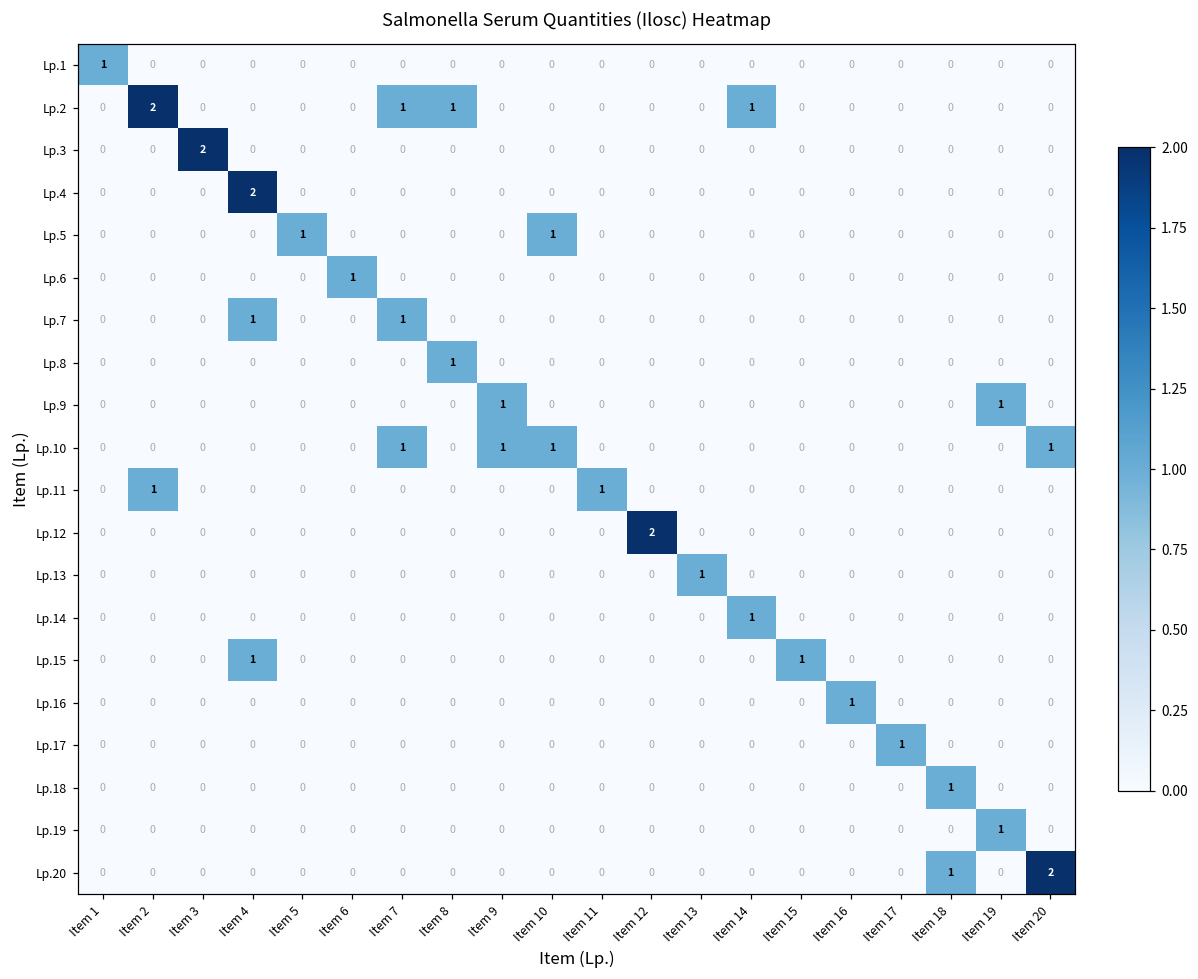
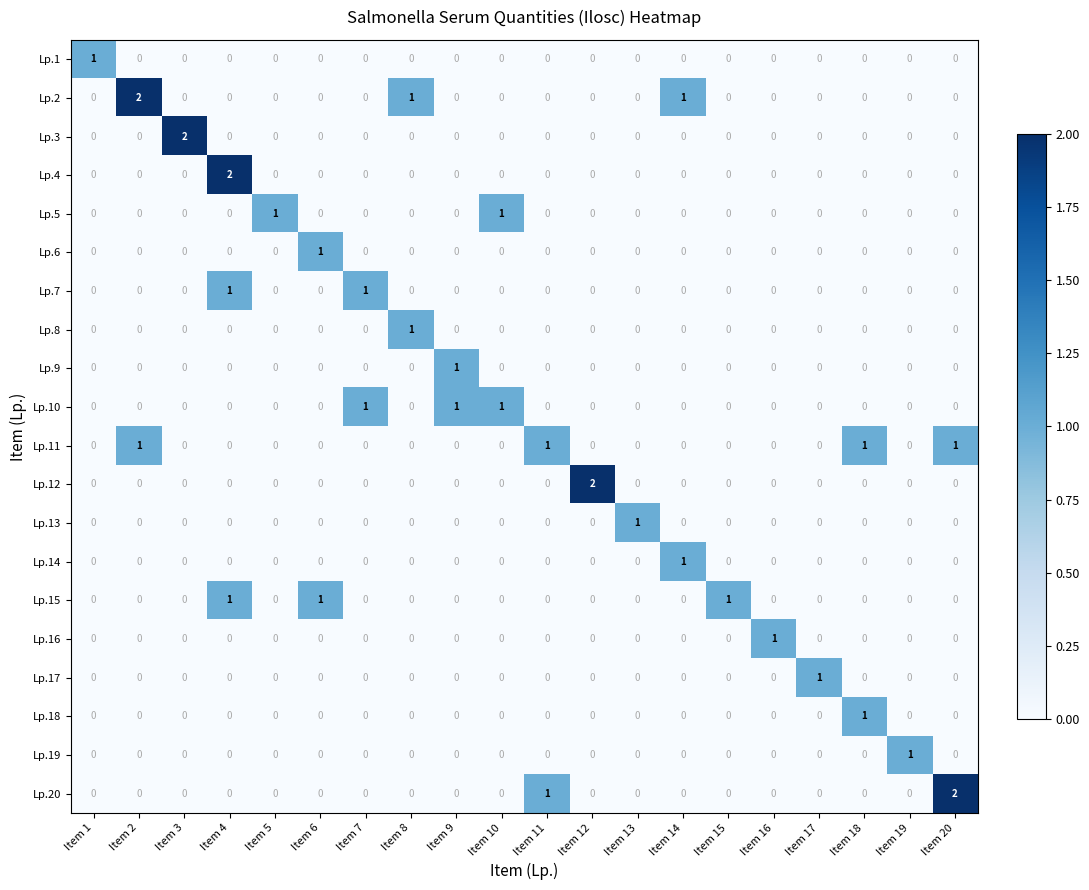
  {
    "Lp.2": {
      "Item 1": 0,
      "Item 2": 2,
      "Item 3": 0,
      "Item 4": 0,
      "Item 5": 0,
      "Item 6": 0,
-     "Item 7": 1,
+     "Item 7": 0,
      "Item 8": 1,
      "Item 9": 0,
      "Item 10": 0,
      "Item 11": 0,
      "Item 12": 0,
      "Item 13": 0,
      "Item 14": 1,
      "Item 15": 0,
      "Item 16": 0,
      "Item 17": 0,
      "Item 18": 0,
      "Item 19": 0,
      "Item 20": 0
    },
    "Lp.9": {
      "Item 1": 0,
      "Item 2": 0,
      "Item 3": 0,
      "Item 4": 0,
      "Item 5": 0,
      "Item 6": 0,
      "Item 7": 0,
      "Item 8": 0,
      "Item 9": 1,
      "Item 10": 0,
      "Item 11": 0,
      "Item 12": 0,
      "Item 13": 0,
      "Item 14": 0,
      "Item 15": 0,
      "Item 16": 0,
      "Item 17": 0,
      "Item 18": 0,
-     "Item 19": 1,
+     "Item 19": 0,
      "Item 20": 0
    },
    "Lp.10": {
      "Item 1": 0,
      "Item 2": 0,
      "Item 3": 0,
      "Item 4": 0,
      "Item 5": 0,
      "Item 6": 0,
      "Item 7": 1,
      "Item 8": 0,
      "Item 9": 1,
      "Item 10": 1,
      "Item 11": 0,
      "Item 12": 0,
      "Item 13": 0,
      "Item 14": 0,
      "Item 15": 0,
      "Item 16": 0,
      "Item 17": 0,
      "Item 18": 0,
      "Item 19": 0,
-     "Item 20": 1
+     "Item 20": 0
    },
    "Lp.11": {
      "Item 1": 0,
      "Item 2": 1,
      "Item 3": 0,
      "Item 4": 0,
      "Item 5": 0,
      "Item 6": 0,
      "Item 7": 0,
      "Item 8": 0,
      "Item 9": 0,
      "Item 10": 0,
      "Item 11": 1,
      "Item 12": 0,
      "Item 13": 0,
      "Item 14": 0,
      "Item 15": 0,
      "Item 16": 0,
      "Item 17": 0,
-     "Item 18": 0,
+     "Item 18": 1,
      "Item 19": 0,
-     "Item 20": 0
+     "Item 20": 1
    },
    "Lp.15": {
      "Item 1": 0,
      "Item 2": 0,
      "Item 3": 0,
      "Item 4": 1,
      "Item 5": 0,
-     "Item 6": 0,
+     "Item 6": 1,
      "Item 7": 0,
      "Item 8": 0,
      "Item 9": 0,
      "Item 10": 0,
      "Item 11": 0,
      "Item 12": 0,
      "Item 13": 0,
      "Item 14": 0,
      "Item 15": 1,
      "Item 16": 0,
      "Item 17": 0,
      "Item 18": 0,
      "Item 19": 0,
      "Item 20": 0
    },
    "Lp.20": {
      "Item 1": 0,
      "Item 2": 0,
      "Item 3": 0,
      "Item 4": 0,
      "Item 5": 0,
      "Item 6": 0,
      "Item 7": 0,
      "Item 8": 0,
      "Item 9": 0,
      "Item 10": 0,
-     "Item 11": 0,
+     "Item 11": 1,
      "Item 12": 0,
      "Item 13": 0,
      "Item 14": 0,
      "Item 15": 0,
      "Item 16": 0,
      "Item 17": 0,
-     "Item 18": 1,
+     "Item 18": 0,
      "Item 19": 0,
      "Item 20": 2
    }
  }
